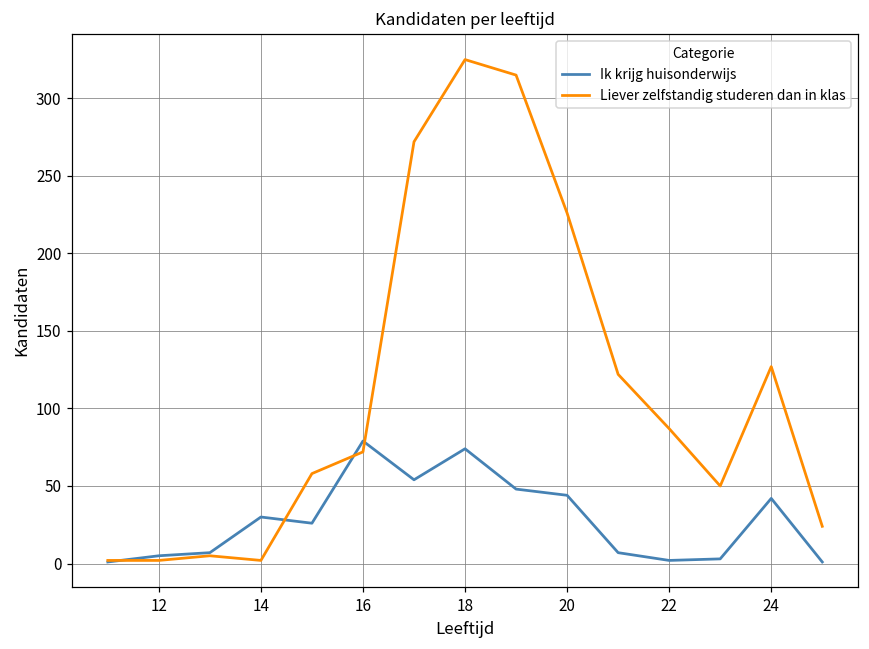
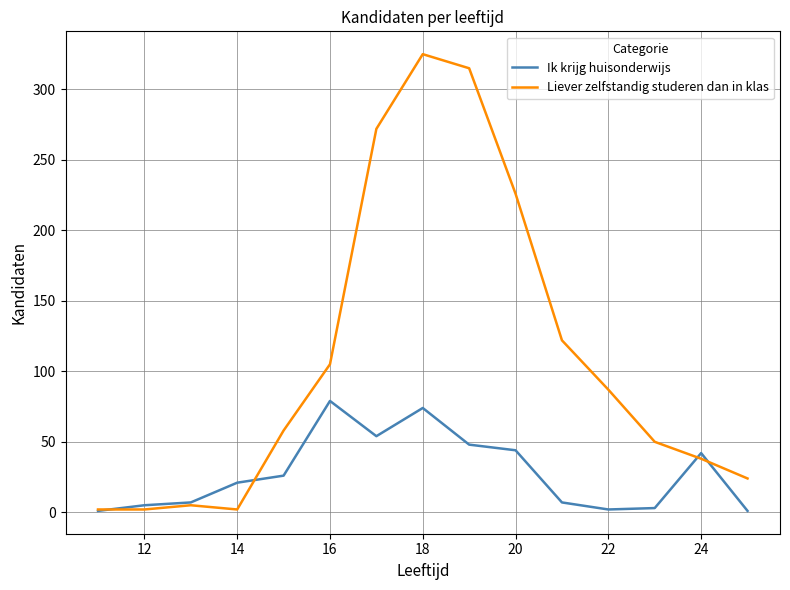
  {
    "Ik krijg huisonderwijs": {
      "12": 5,
-     "14": 30,
+     "14": 21,
      "16": 79,
      "18": 74,
      "20": 44,
      "22": 2,
      "24": 42
    },
    "Liever zelfstandig studeren dan in klas": {
      "12": 2,
      "14": 2,
-     "16": 72,
+     "16": 105,
      "18": 325,
      "20": 226,
      "22": 87,
-     "24": 127
+     "24": 38
    }
  }
